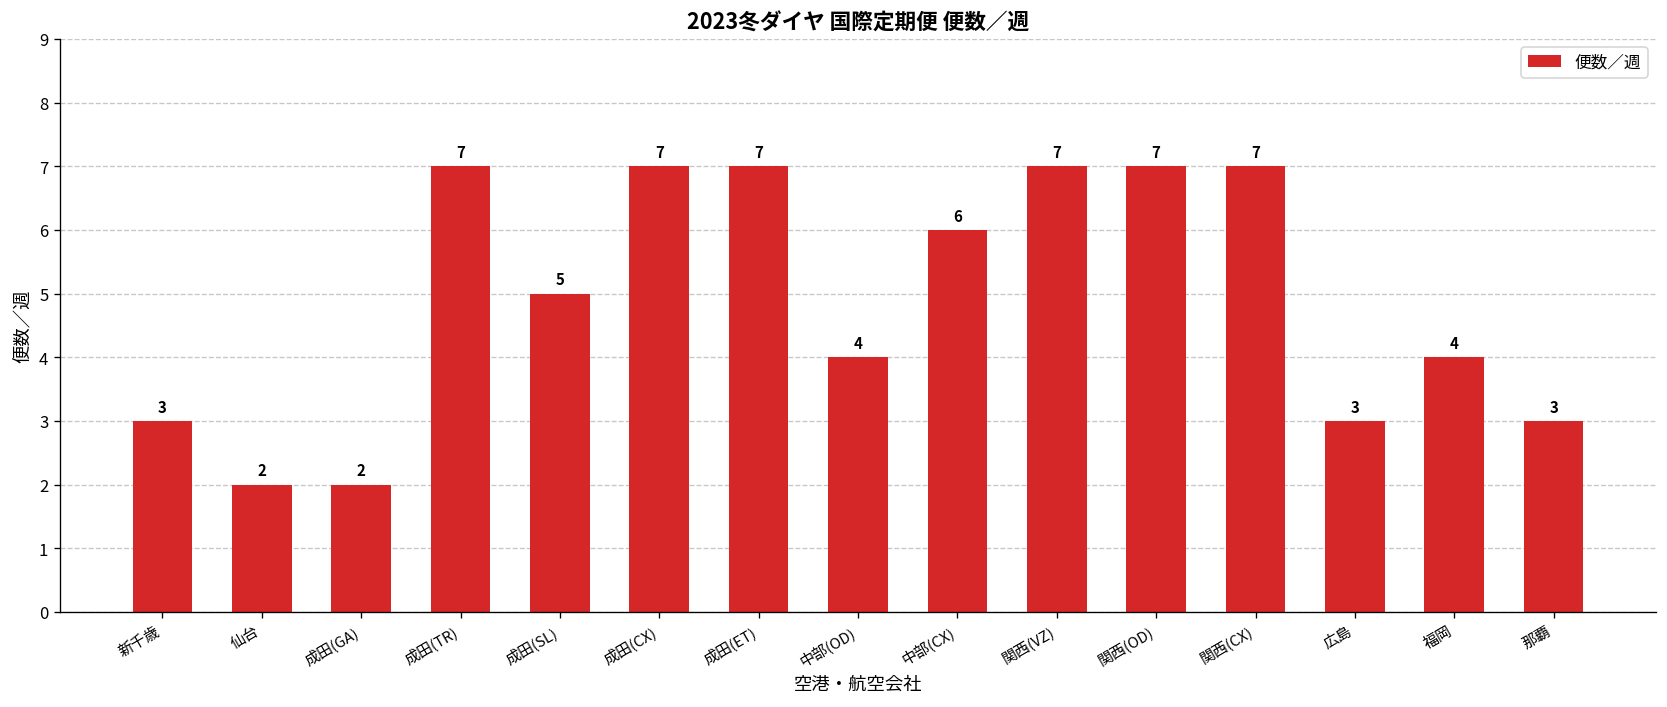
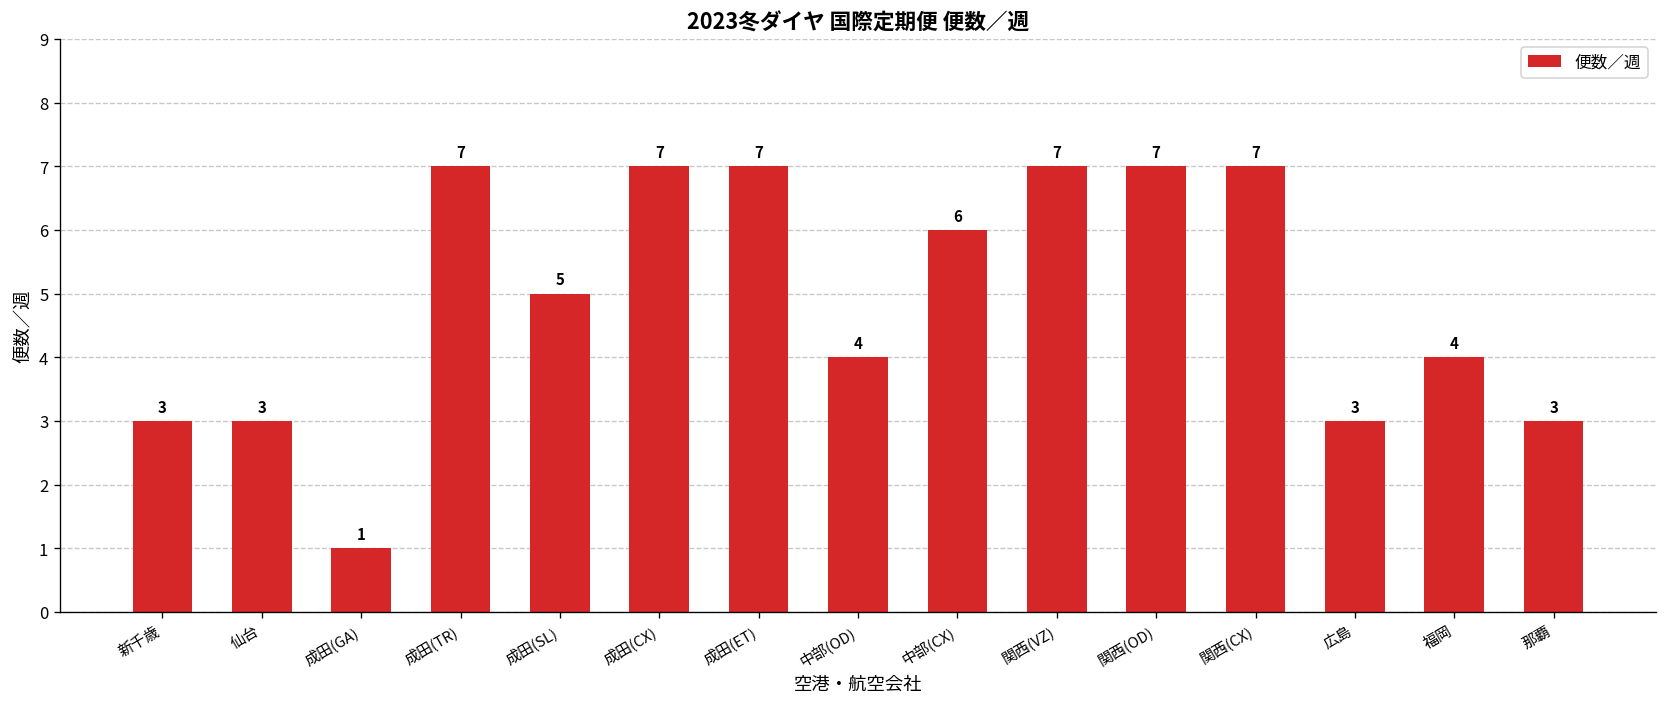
  {
    "新千歳": 3,
-   "仙台": 2,
-   "成田(GA)": 2,
+   "仙台": 3,
+   "成田(GA)": 1,
    "成田(TR)": 7,
    "成田(SL)": 5,
    "成田(CX)": 7,
    "成田(ET)": 7,
    "中部(OD)": 4,
    "中部(CX)": 6,
    "関西(VZ)": 7,
    "関西(OD)": 7,
    "関西(CX)": 7,
    "広島": 3,
    "福岡": 4,
    "那覇": 3
  }
